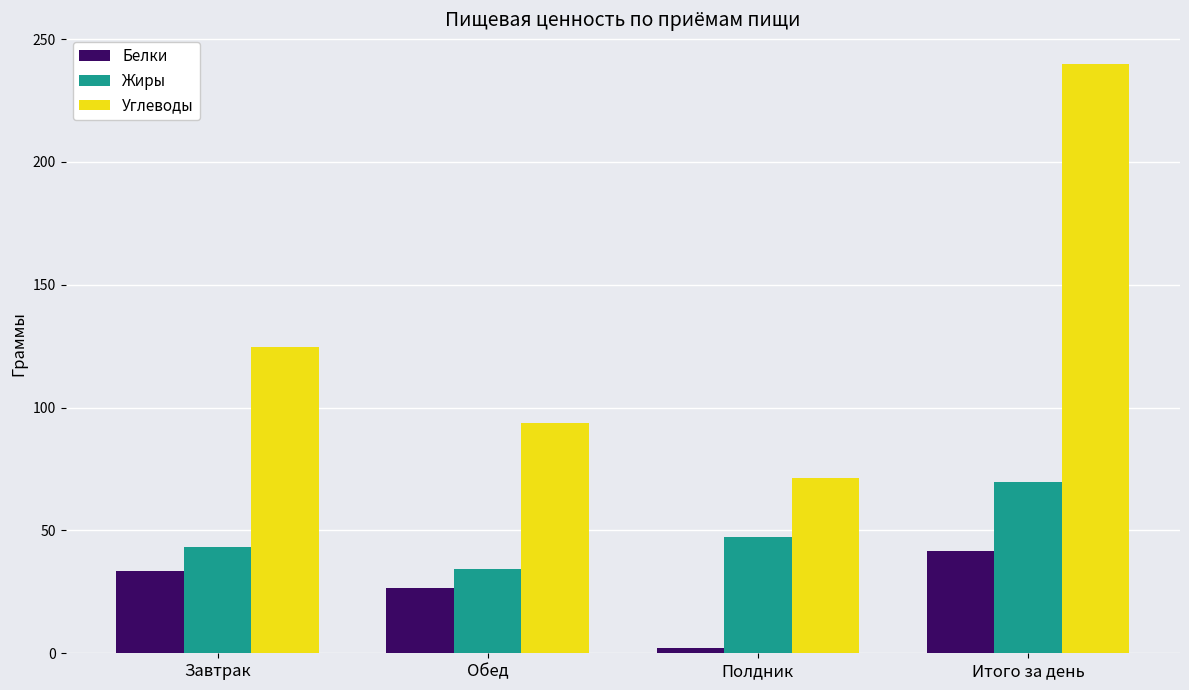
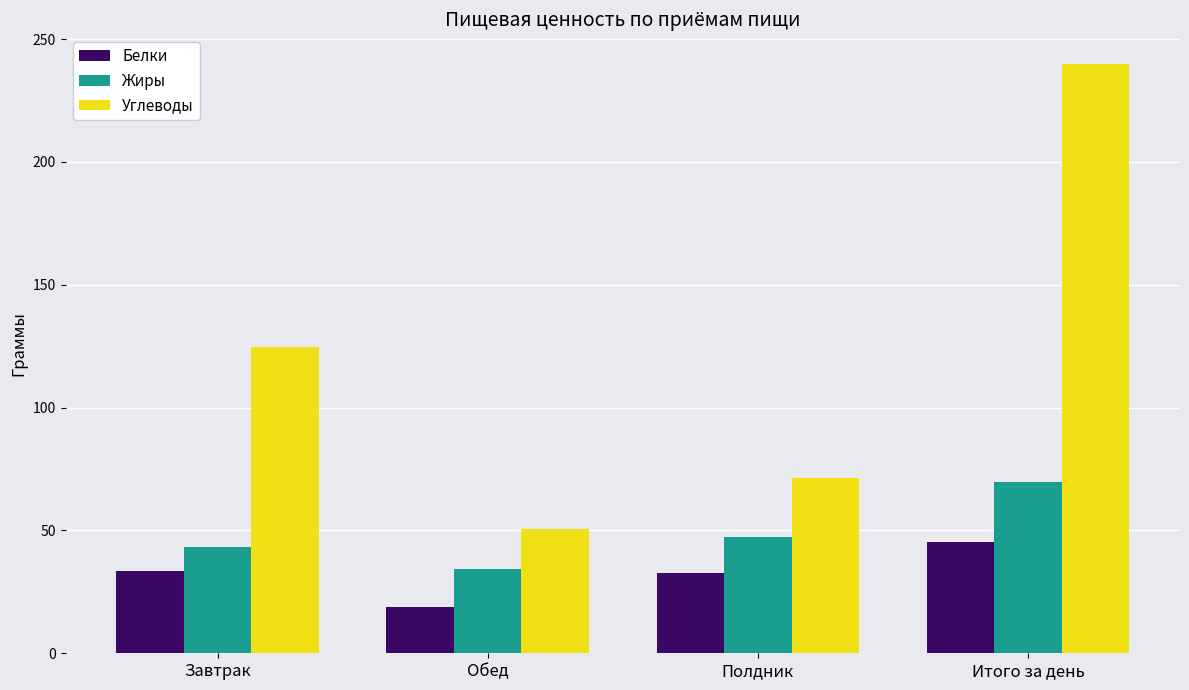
  {
    "Белки": {
      "Завтрак": 34,
-     "Обед": 27,
-     "Полдник": 2,
-     "Итого за день": 42
+     "Обед": 19,
+     "Полдник": 33,
+     "Итого за день": 45
    },
    "Жиры": {
      "Завтрак": 43,
      "Обед": 34,
      "Полдник": 47,
      "Итого за день": 70
    },
    "Углеводы": {
      "Завтрак": 125,
-     "Обед": 94,
+     "Обед": 51,
      "Полдник": 72,
      "Итого за день": 240
    }
  }
